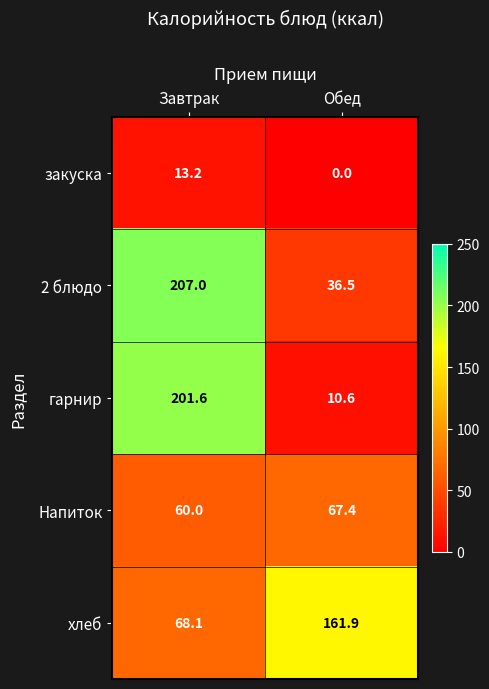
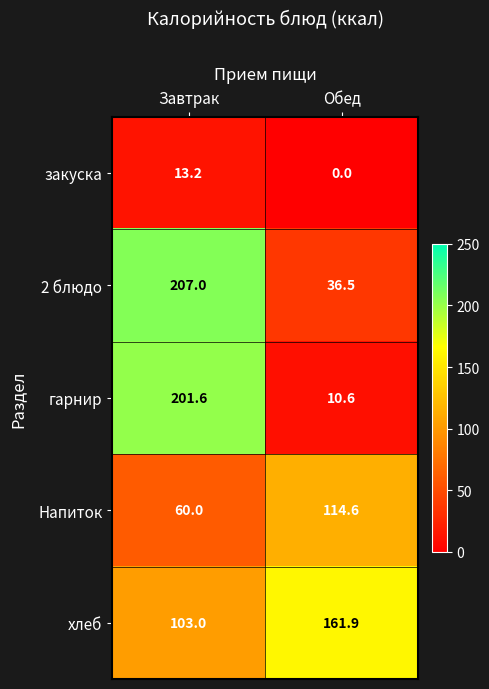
  {
    "закуска": {
      "Завтрак": 13.2,
      "Обед": 0.0
    },
    "2 блюдо": {
      "Завтрак": 207.0,
      "Обед": 36.5
    },
    "гарнир": {
      "Завтрак": 201.6,
      "Обед": 10.6
    },
    "Напиток": {
      "Завтрак": 60.0,
-     "Обед": 67.4
+     "Обед": 114.6
    },
    "хлеб": {
-     "Завтрак": 68.1,
+     "Завтрак": 103.0,
      "Обед": 161.9
    }
  }
